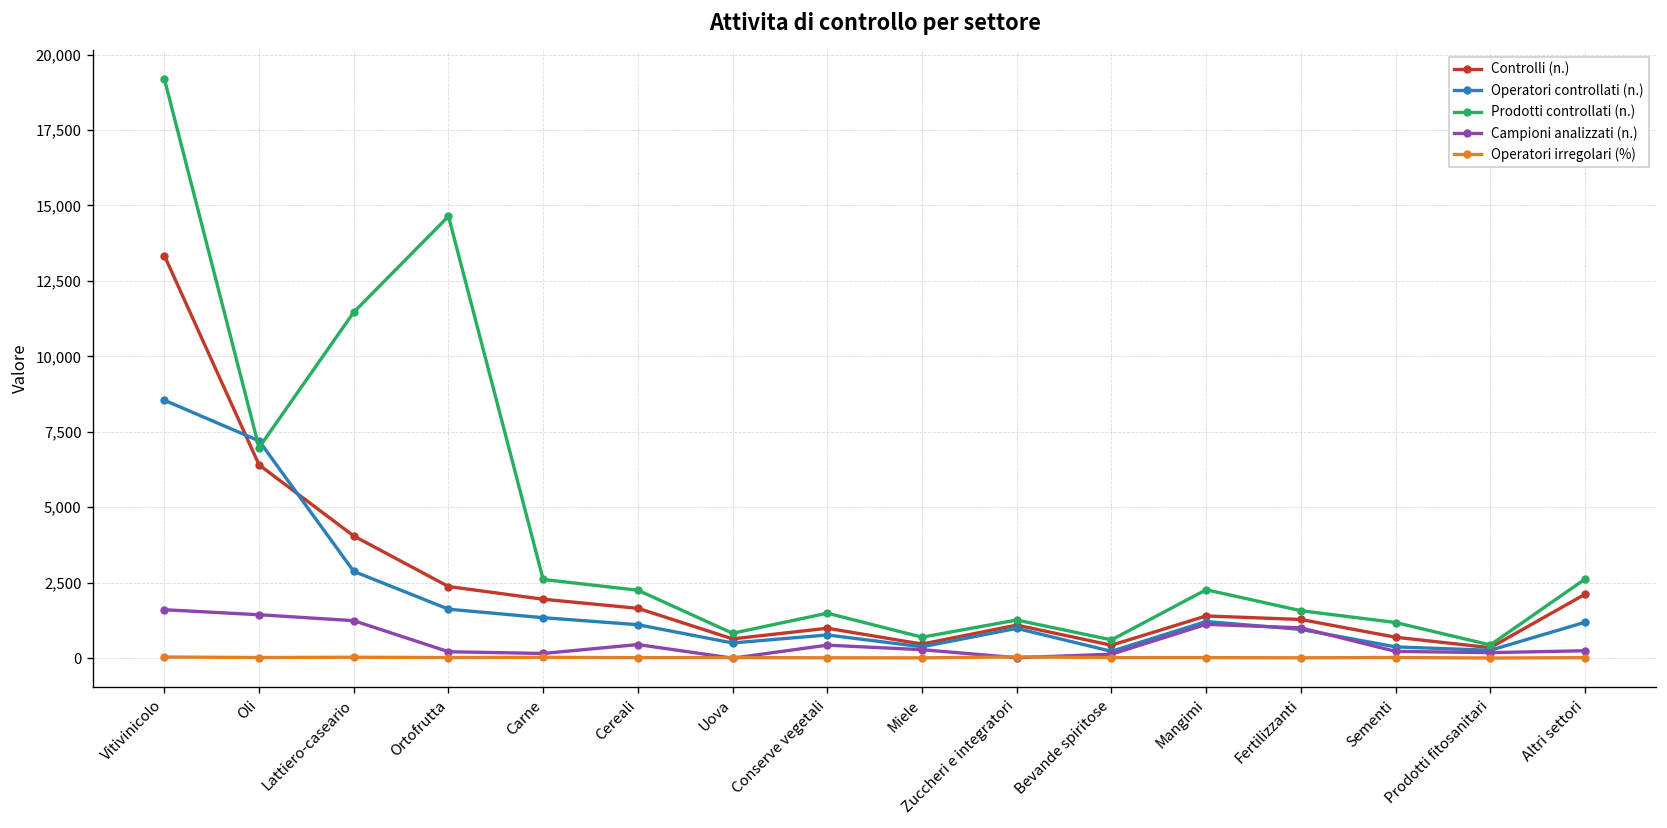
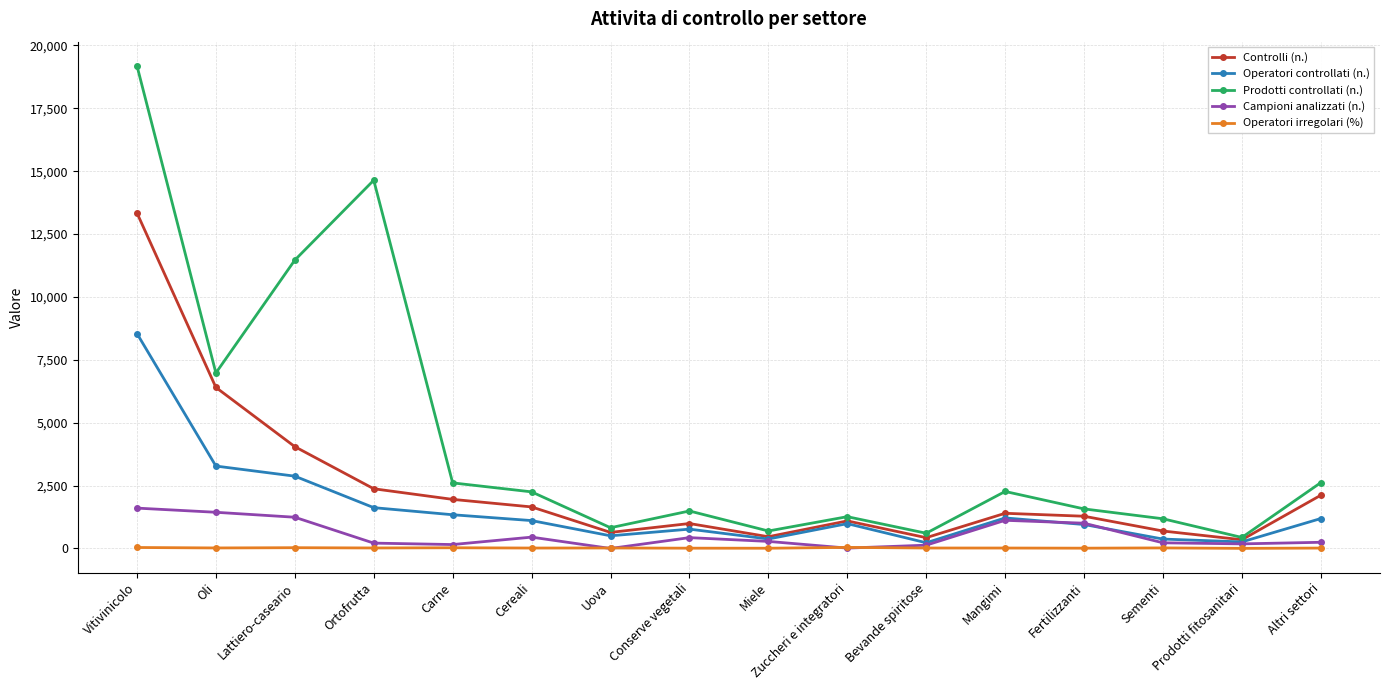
  {
    "Controlli (n.)": {
      "Vitivinicolo": "13,300",
      "Oli": "6,400",
      "Lattiero-caseario": "4,000",
      "Ortofrutta": "2,400",
      "Carne": "2,000",
      "Cereali": "1,700",
      "Uova": "600",
      "Conserve vegetali": "1,000",
      "Zuccheri e integratori": "1,100",
      "Bevande spiritose": "400",
      "Mangimi": "1,400",
      "Fertilizzanti": "1,300",
      "Sementi": "700",
      "Altri settori": "2,100"
    },
    "Operatori controllati (n.)": {
      "Vitivinicolo": "8,500",
-     "Oli": "7,200",
+     "Oli": "3,300",
      "Lattiero-caseario": "2,900",
      "Ortofrutta": "1,600",
      "Carne": "1,300",
      "Cereali": "1,100",
      "Uova": "500",
      "Conserve vegetali": "800",
      "Zuccheri e integratori": "1,000",
      "Sementi": "400",
      "Altri settori": "1,200"
    },
    "Prodotti controllati (n.)": {
      "Vitivinicolo": "19,200",
      "Oli": "7,000",
      "Lattiero-caseario": "11,500",
      "Ortofrutta": "14,600",
      "Carne": "2,600",
      "Cereali": "2,300",
      "Uova": "800",
      "Conserve vegetali": "1,500",
      "Miele": "700",
      "Zuccheri e integratori": "1,300",
      "Bevande spiritose": "600",
      "Mangimi": "2,300",
      "Fertilizzanti": "1,600",
      "Sementi": "1,200",
      "Altri settori": "2,600"
    },
    "Campioni analizzati (n.)": {
      "Vitivinicolo": "1,600",
      "Oli": "1,400",
      "Lattiero-caseario": "1,200",
      "Ortofrutta": "200",
      "Carne": "200",
      "Cereali": "500",
      "Conserve vegetali": "400",
      "Sementi": "200",
      "Altri settori": "200"
    },
    "Operatori irregolari (%)": {
      "Vitivinicolo": "0",
      "Oli": "0",
      "Lattiero-caseario": "0",
      "Ortofrutta": "0",
      "Carne": "0",
      "Cereali": "0",
      "Conserve vegetali": "0",
      "Miele": "0",
      "Bevande spiritose": "0",
      "Mangimi": "0",
      "Fertilizzanti": "0",
      "Sementi": "0",
      "Prodotti fitosanitari": "0",
      "Altri settori": "0"
    }
  }
